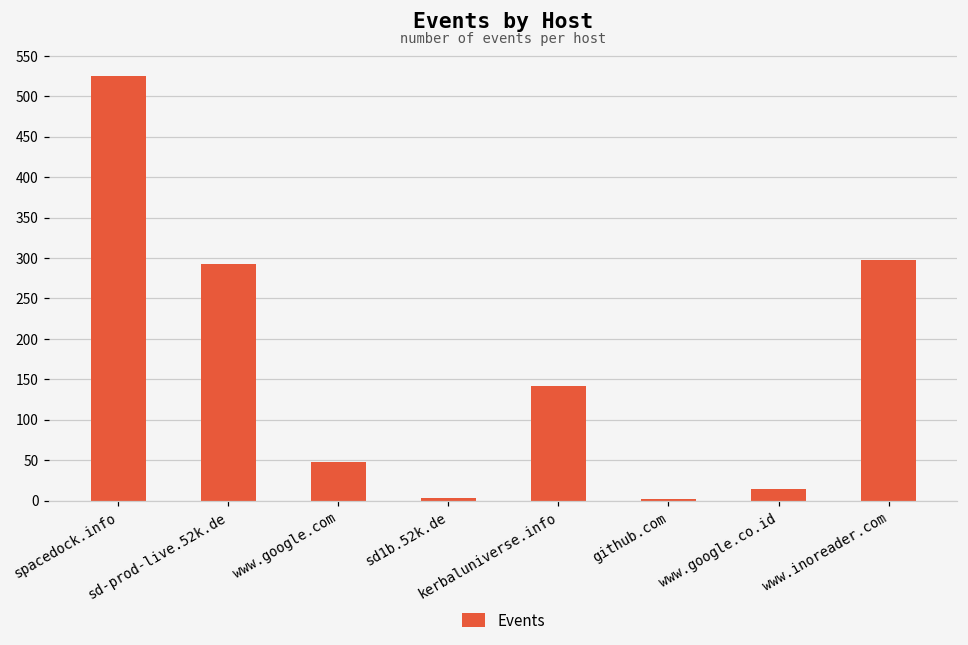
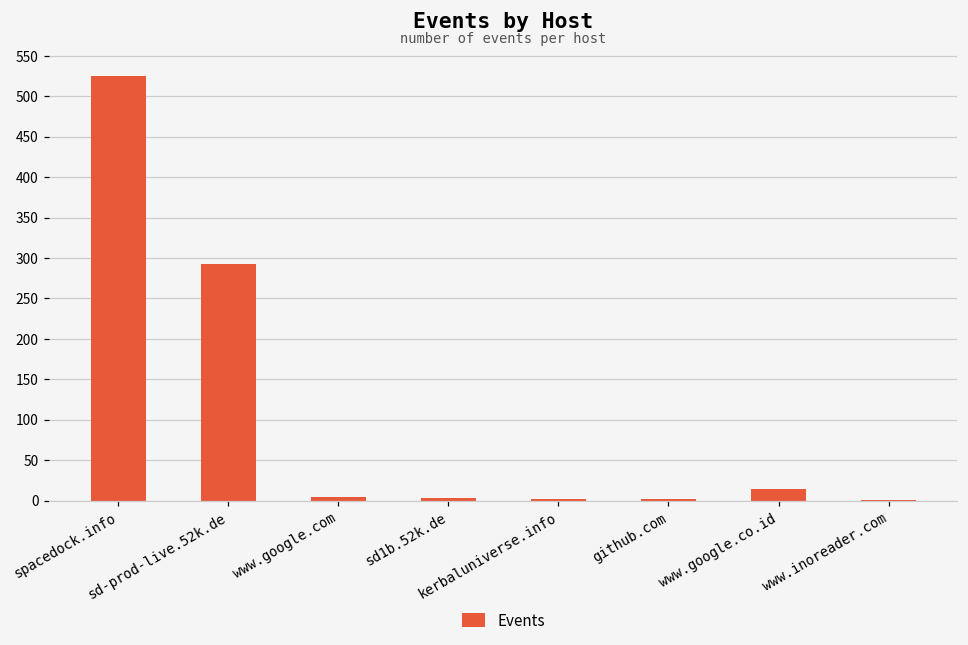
  {
    "spacedock.info": 530,
    "sd-prod-live.52k.de": 290,
-   "www.google.com": 50,
-   "kerbaluniverse.info": 140,
+   "www.google.com": 0,
+   "kerbaluniverse.info": 0,
    "www.google.co.id": 20,
-   "www.inoreader.com": 300
+   "www.inoreader.com": 0
  }
